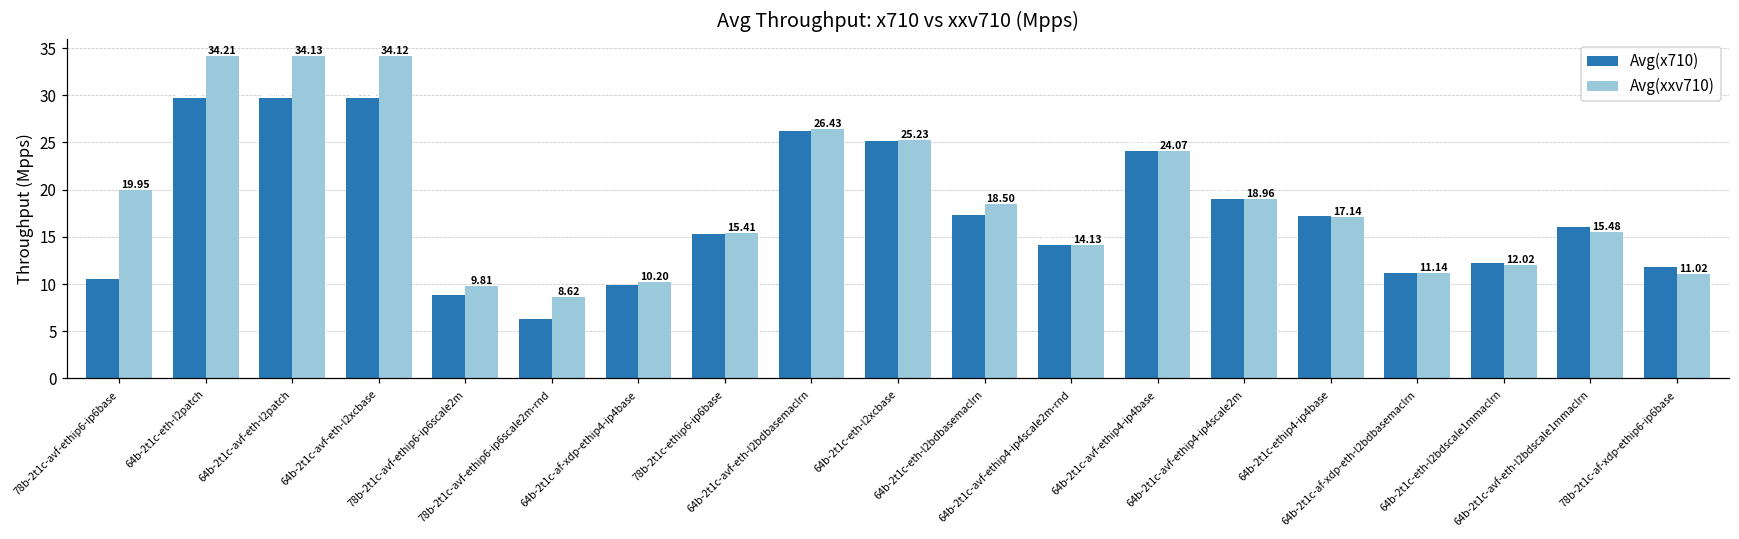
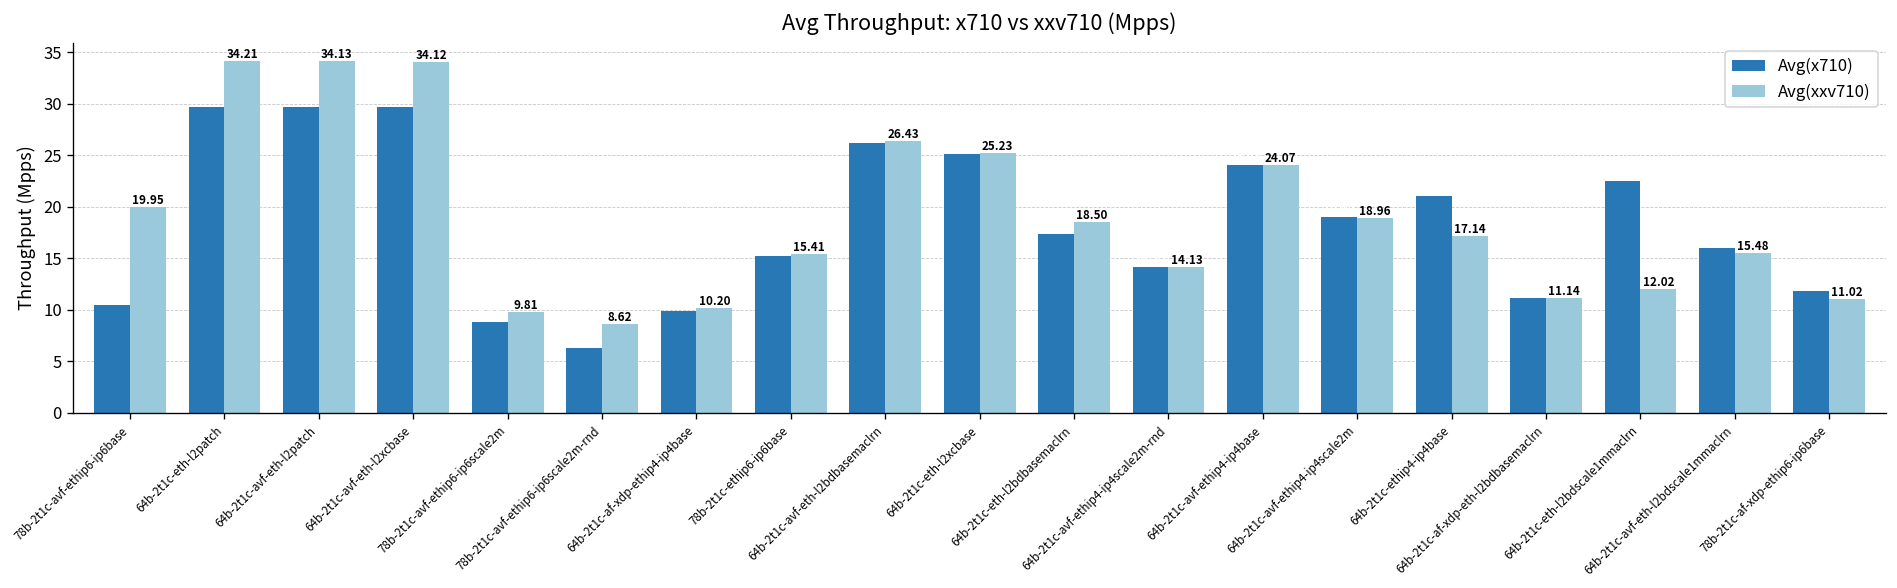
  {
    "Avg(x710)": {
-     "64b-2t1c-ethip4-ip4base": 17,
-     "64b-2t1c-eth-l2bdscale1mmaclrn": 12
+     "64b-2t1c-ethip4-ip4base": 21,
+     "64b-2t1c-eth-l2bdscale1mmaclrn": 22
    },
    "Avg(xxv710)": {
      "78b-2t1c-avf-ethip6-ip6base": 19.95,
      "64b-2t1c-eth-l2patch": 34.21,
      "64b-2t1c-avf-eth-l2patch": 34.13,
      "64b-2t1c-avf-eth-l2xcbase": 34.12,
      "78b-2t1c-avf-ethip6-ip6scale2m": 9.81,
      "78b-2t1c-avf-ethip6-ip6scale2m-rnd": 8.62,
      "64b-2t1c-af-xdp-ethip4-ip4base": 10.20,
      "78b-2t1c-ethip6-ip6base": 15.41,
      "64b-2t1c-avf-eth-l2bdbasemaclrn": 26.43,
      "64b-2t1c-eth-l2xcbase": 25.23,
      "64b-2t1c-eth-l2bdbasemaclrn": 18.50,
      "64b-2t1c-avf-ethip4-ip4scale2m-rnd": 14.13,
      "64b-2t1c-avf-ethip4-ip4base": 24.07,
      "64b-2t1c-avf-ethip4-ip4scale2m": 18.96,
      "64b-2t1c-ethip4-ip4base": 17.14,
      "64b-2t1c-af-xdp-eth-l2bdbasemaclrn": 11.14,
      "64b-2t1c-eth-l2bdscale1mmaclrn": 12.02,
      "64b-2t1c-avf-eth-l2bdscale1mmaclrn": 15.48,
      "78b-2t1c-af-xdp-ethip6-ip6base": 11.02
    }
  }
